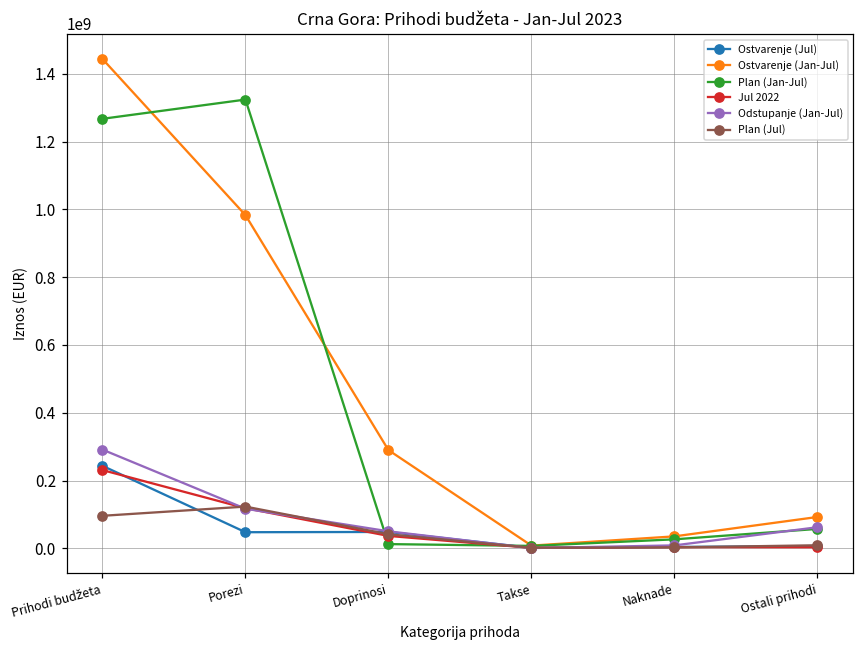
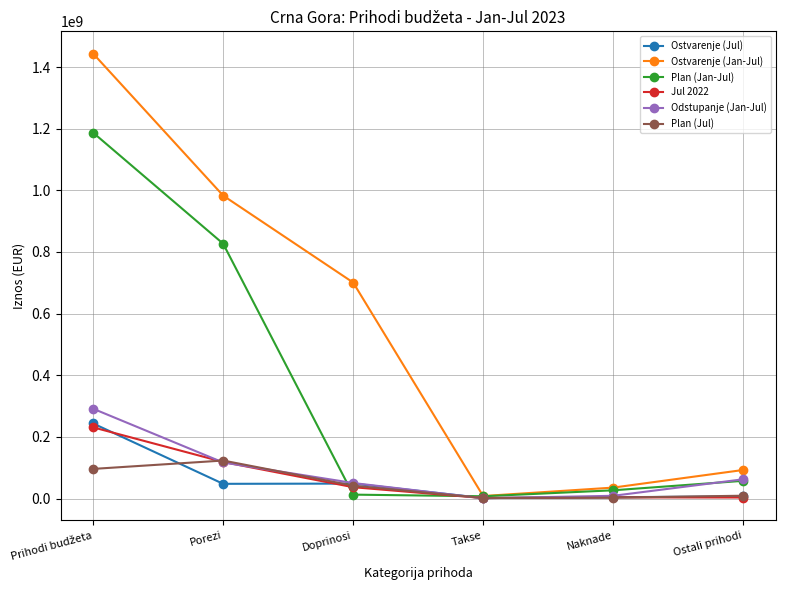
  {
    "Ostvarenje (Jul)": {
      "Prihodi budžeta": 240000000,
      "Porezi": 50000000
    },
    "Ostvarenje (Jan-Jul)": {
      "Prihodi budžeta": 1440000000,
      "Porezi": 980000000,
-     "Doprinosi": 290000000,
+     "Doprinosi": 700000000,
      "Naknade": 40000000,
      "Ostali prihodi": 90000000
    },
    "Plan (Jan-Jul)": {
-     "Prihodi budžeta": 1270000000,
-     "Porezi": 1320000000,
+     "Prihodi budžeta": 1190000000,
+     "Porezi": 830000000,
      "Doprinosi": 10000000,
      "Naknade": 30000000
    },
    "Jul 2022": {
      "Prihodi budžeta": 230000000
    },
    "Odstupanje (Jan-Jul)": {
      "Prihodi budžeta": 290000000
    },
    "Plan (Jul)": {
      "Prihodi budžeta": 100000000
    }
  }
